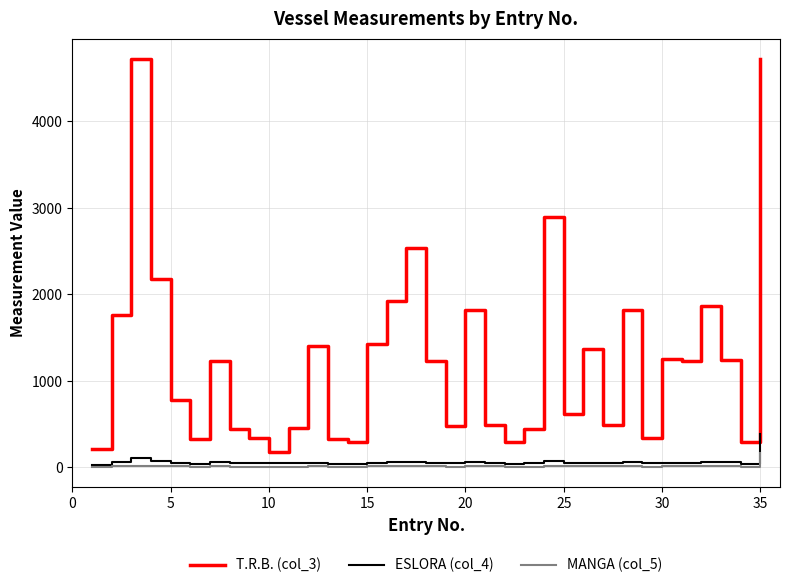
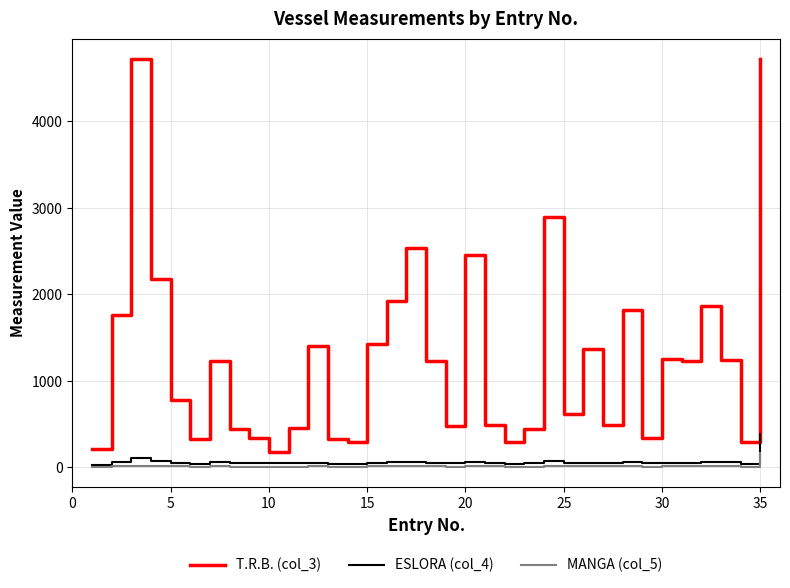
  {
    "T.R.B. (col_3)": {
      "5": 800,
      "10": 200,
      "15": 1400,
-     "20": 1800,
+     "20": 2500,
      "25": 600,
      "30": 1300,
      "35": 4700
    },
    "ESLORA (col_4)": {
      "5": 100,
      "10": 0,
      "15": 100,
      "20": 100,
      "25": 0,
      "30": 100,
      "35": 400
    },
    "MANGA (col_5)": {
      "5": 0,
      "10": 0,
      "15": 0,
      "20": 0,
      "25": 0,
      "30": 0,
      "35": 200
    }
  }
